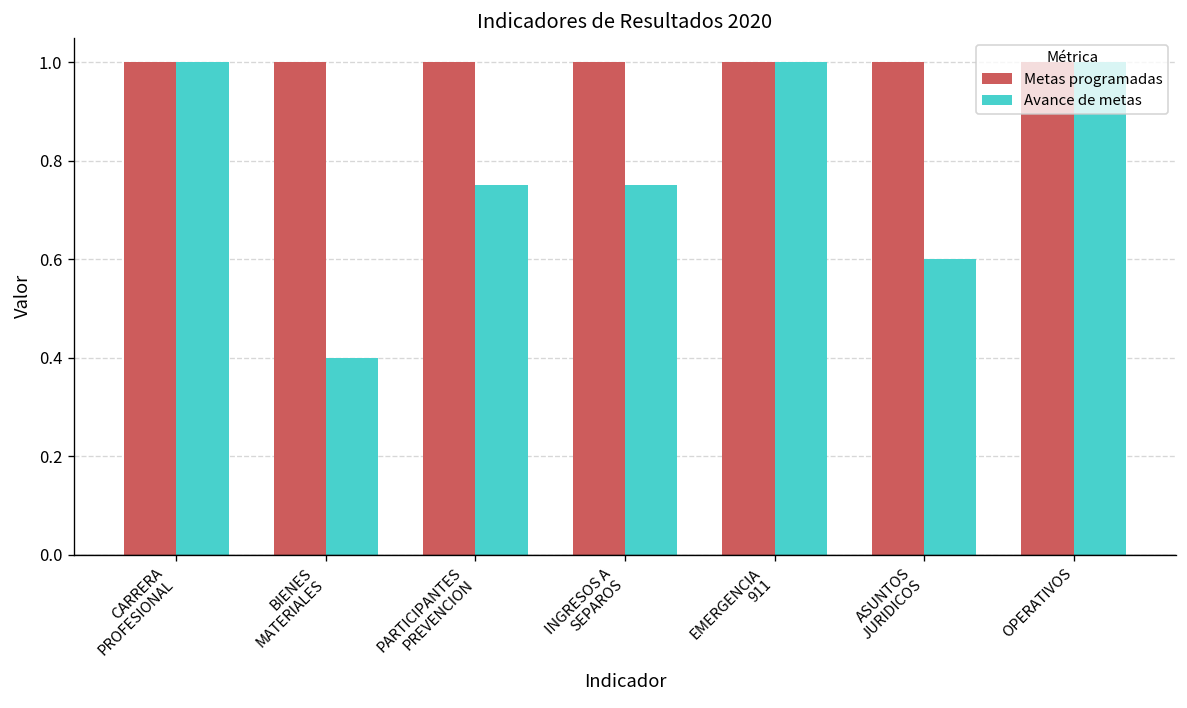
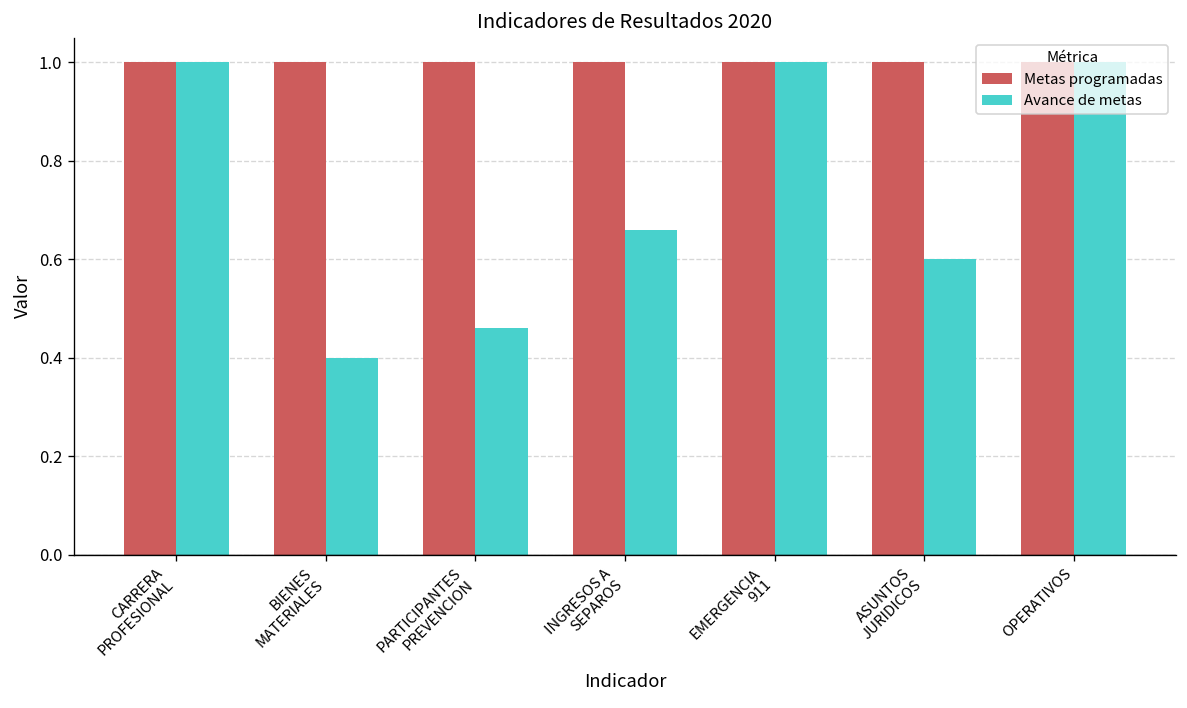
  {
    "Metas programadas": {
      "CARRERA PROFESIONAL": 1.00,
      "BIENES MATERIALES": 1.00,
      "PARTICIPANTES PREVENCION": 1.00,
      "INGRESOS A SEPAROS": 1.00,
      "EMERGENCIA 911": 1.00,
      "ASUNTOS JURIDICOS": 1.00
    },
    "Avance de metas": {
      "CARRERA PROFESIONAL": 1.00,
      "BIENES MATERIALES": 0.40,
-     "PARTICIPANTES PREVENCION": 0.75,
-     "INGRESOS A SEPAROS": 0.75,
+     "PARTICIPANTES PREVENCION": 0.46,
+     "INGRESOS A SEPAROS": 0.66,
      "EMERGENCIA 911": 1.00,
      "ASUNTOS JURIDICOS": 0.60
    }
  }
